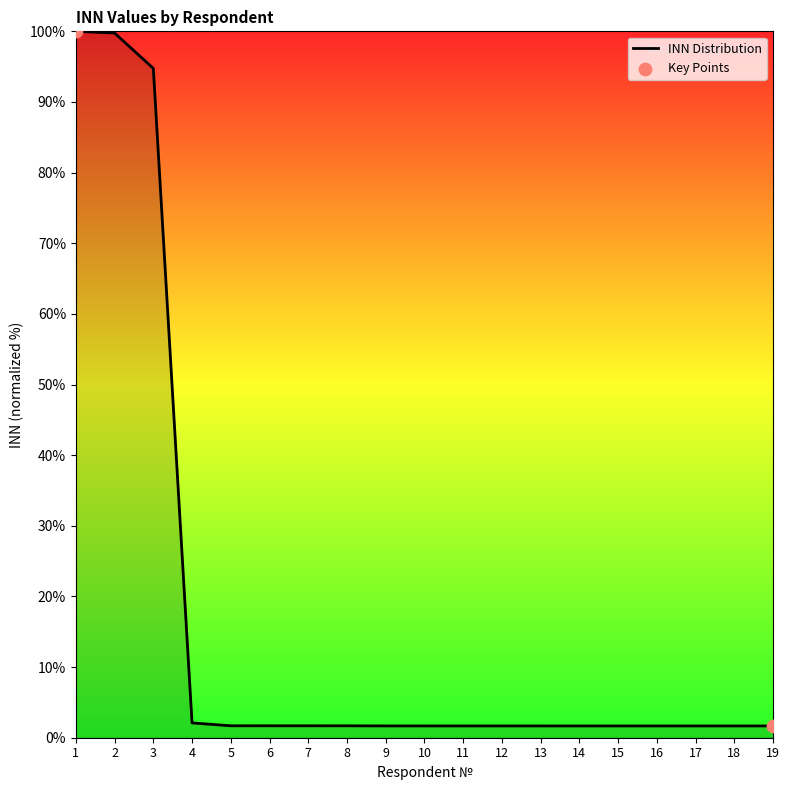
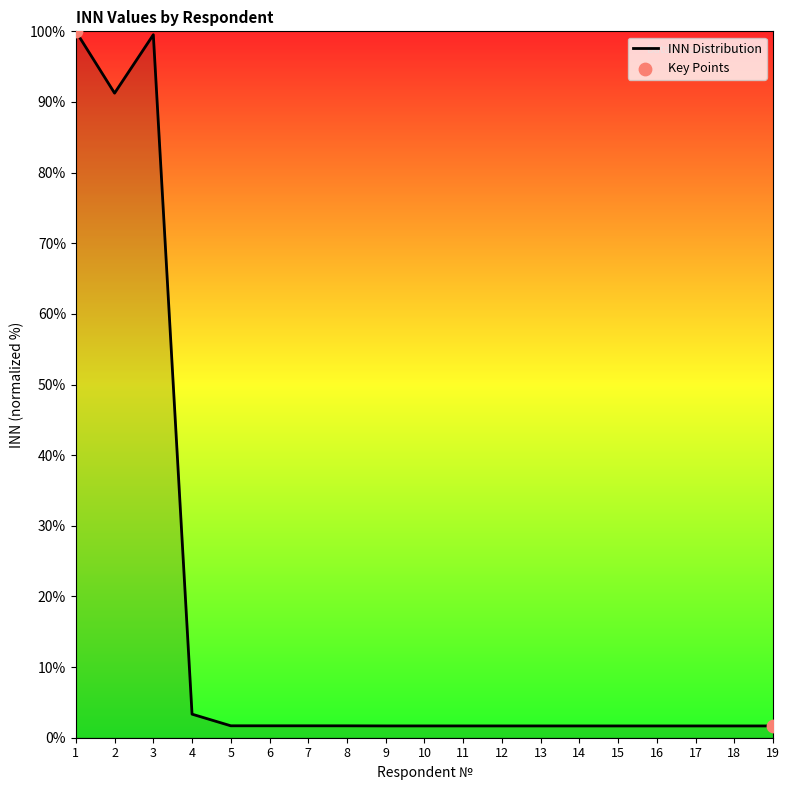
  {
    "INN Distribution": {
-     "2": "100%",
-     "3": "95%",
-     "4": "2%",
+     "2": "91%",
+     "3": "100%",
+     "4": "3%",
      "5": "2%",
      "6": "2%",
      "7": "2%",
      "8": "2%",
      "9": "2%",
      "10": "2%",
      "11": "2%",
      "12": "2%",
      "13": "2%",
      "14": "2%",
      "15": "2%",
      "16": "2%",
      "17": "2%",
      "18": "2%"
    }
  }
